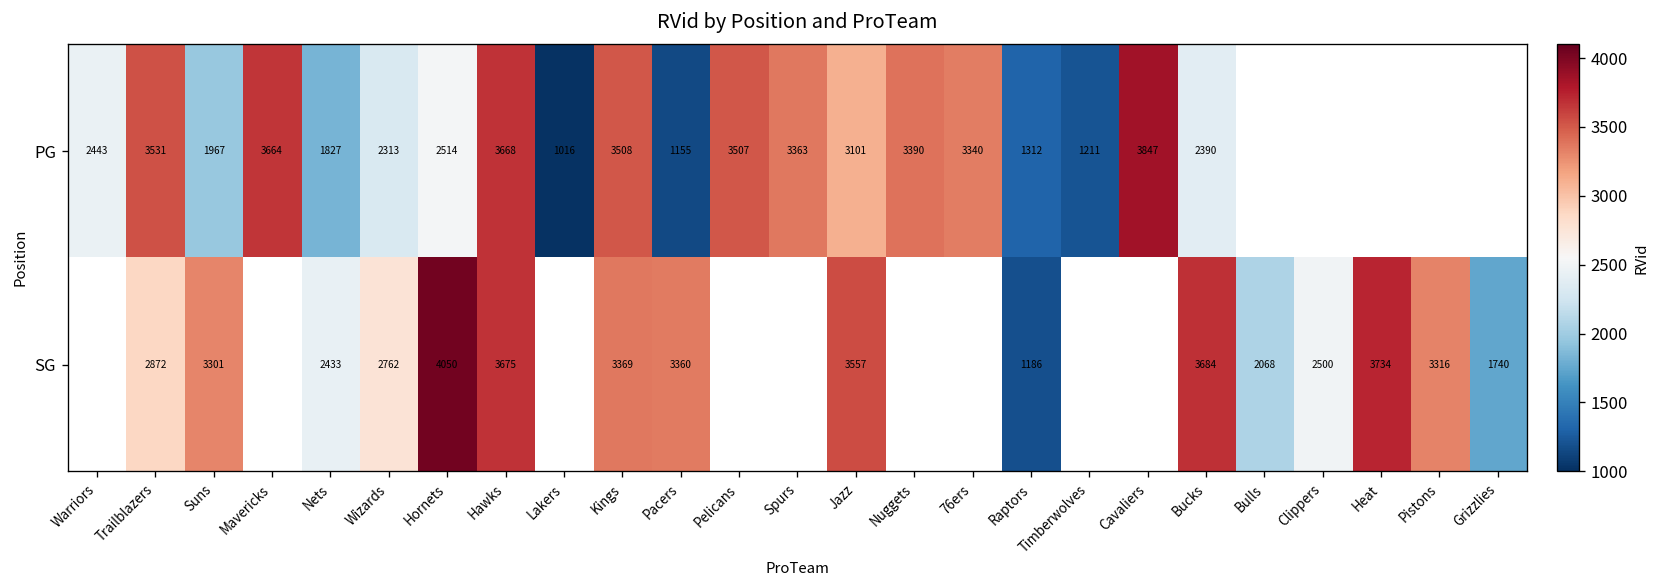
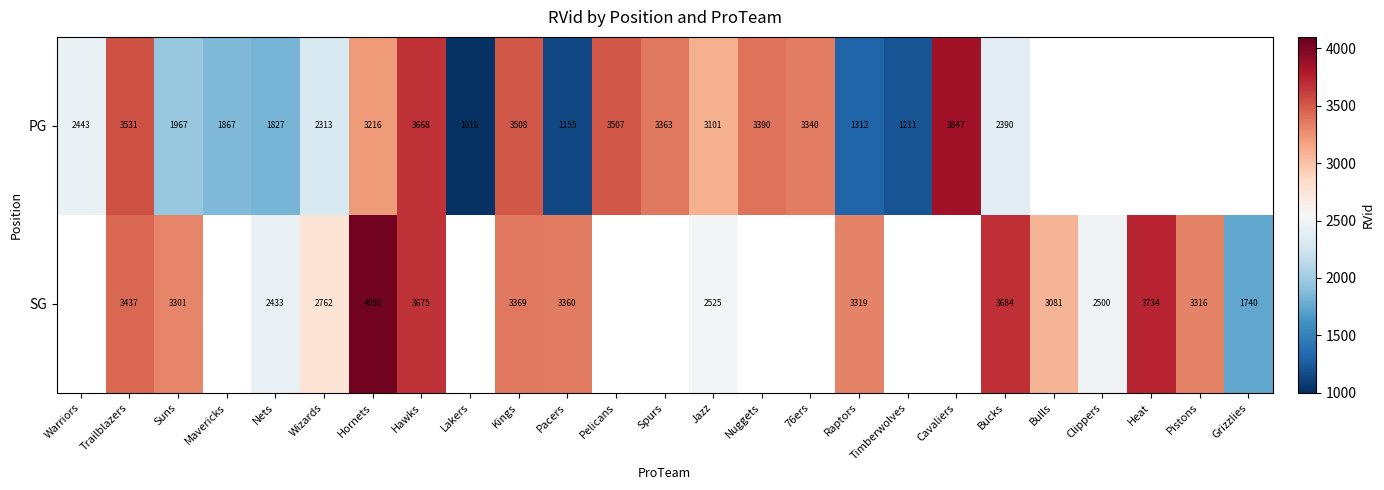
  {
    "PG": {
      "Warriors": 2443,
      "Trailblazers": 3531,
      "Suns": 1967,
-     "Mavericks": 3664,
+     "Mavericks": 1867,
      "Nets": 1827,
      "Wizards": 2313,
-     "Hornets": 2514,
+     "Hornets": 3216,
      "Hawks": 3668,
      "Lakers": 1016,
      "Kings": 3508,
      "Pacers": 1155,
      "Pelicans": 3507,
      "Spurs": 3363,
      "Jazz": 3101,
      "Nuggets": 3390,
      "76ers": 3340,
      "Raptors": 1312,
      "Timberwolves": 1211,
      "Cavaliers": 3847,
      "Bucks": 2390
    },
    "SG": {
-     "Trailblazers": 2872,
+     "Trailblazers": 3437,
      "Suns": 3301,
      "Nets": 2433,
      "Wizards": 2762,
      "Hornets": 4050,
      "Hawks": 3675,
      "Kings": 3369,
      "Pacers": 3360,
-     "Jazz": 3557,
-     "Raptors": 1186,
+     "Jazz": 2525,
+     "Raptors": 3319,
      "Bucks": 3684,
-     "Bulls": 2068,
+     "Bulls": 3081,
      "Clippers": 2500,
      "Heat": 3734,
      "Pistons": 3316,
      "Grizzlies": 1740
    }
  }
